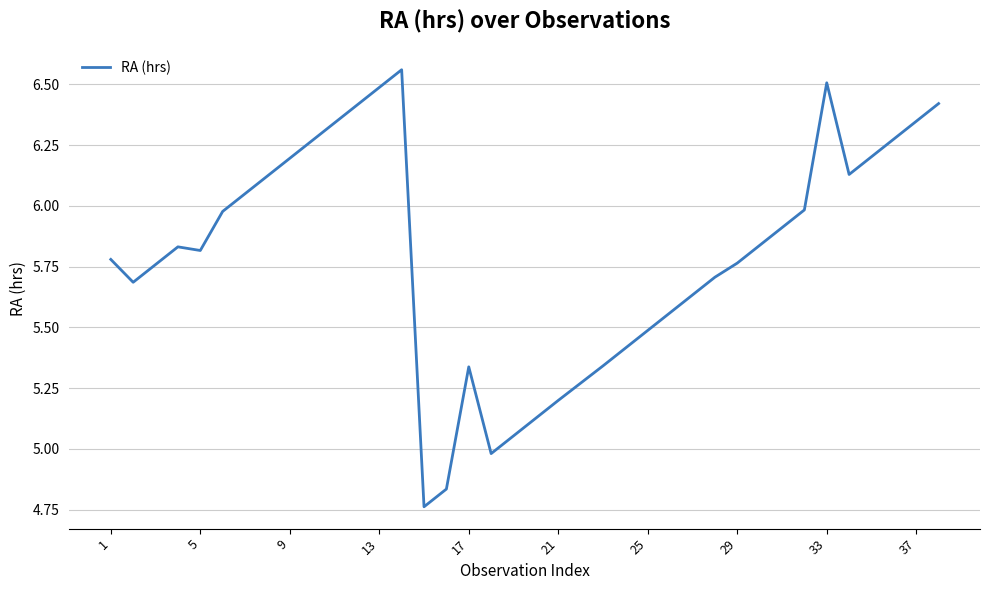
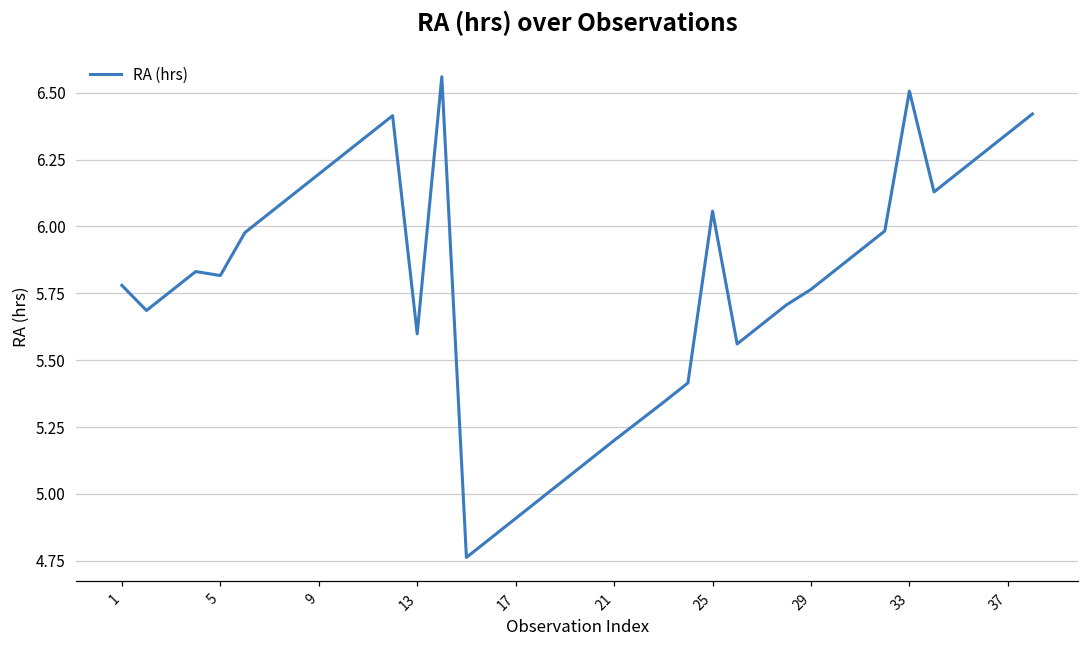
  {
    "1": 5.78,
    "5": 5.82,
    "9": 6.20,
-   "13": 6.49,
-   "17": 5.34,
+   "13": 5.60,
+   "17": 4.91,
    "21": 5.20,
-   "25": 5.49,
+   "25": 6.06,
    "29": 5.76,
    "33": 6.51,
    "37": 6.35
  }
